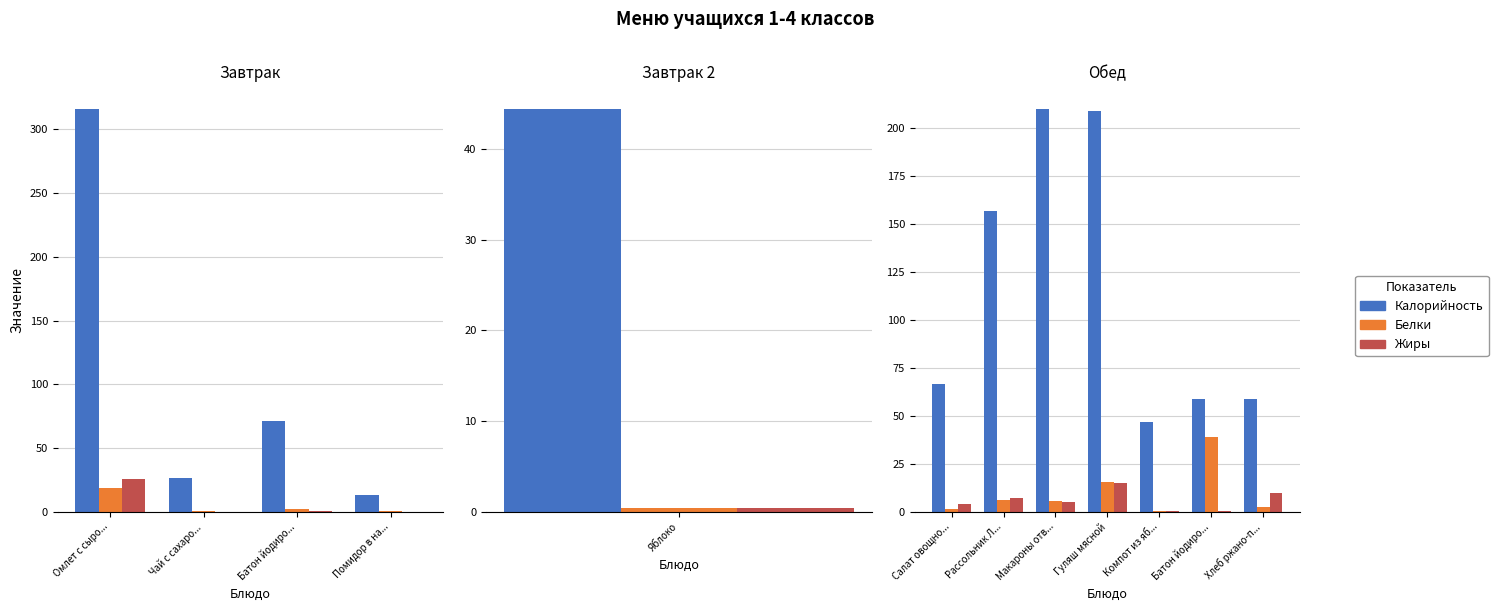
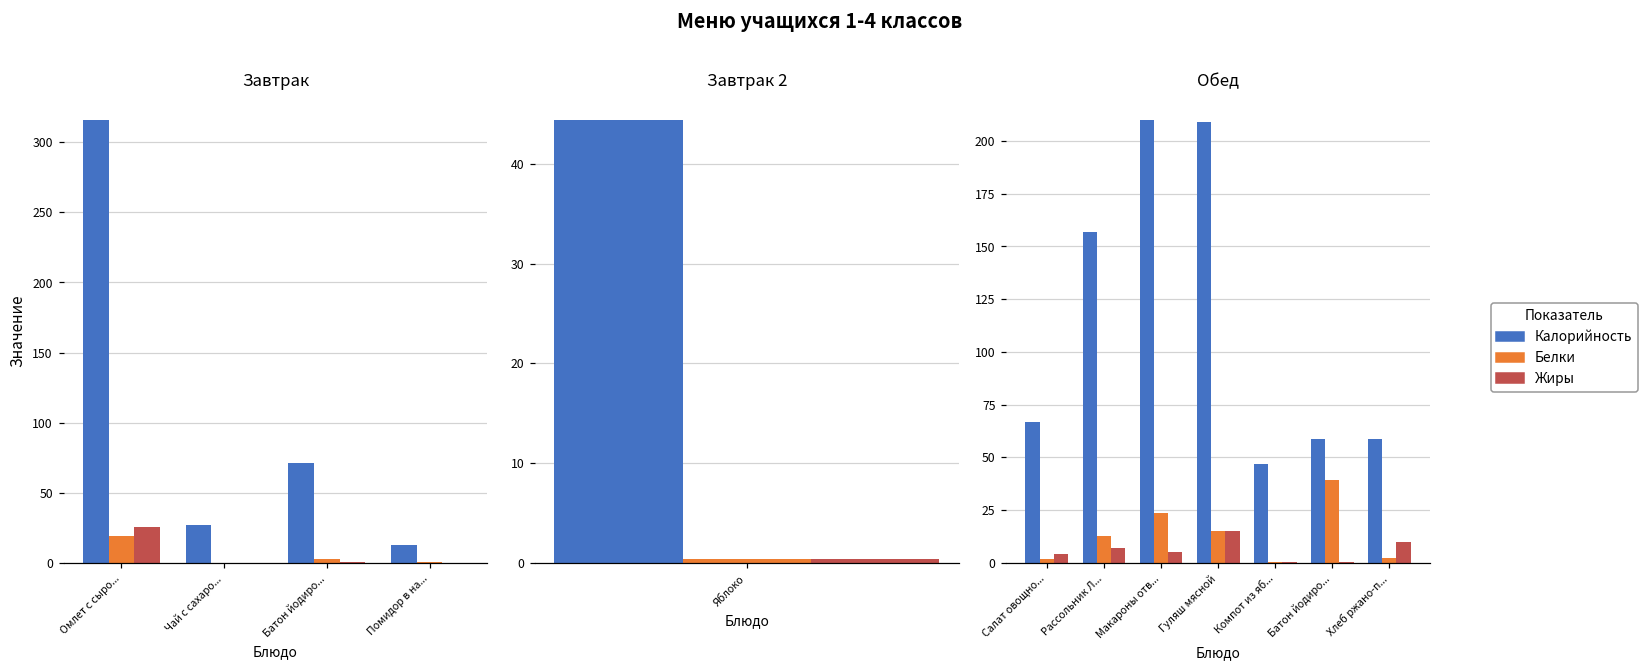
  {
    "Завтрак": {
      "Калорийность": {
        "Омлет с сыро...": 316,
        "Чай с сахаро...": 27,
        "Батон йодиро...": 71,
        "Помидор в на...": 13
      },
      "Белки": {
        "Омлет с сыро...": 19,
        "Батон йодиро...": 2
      },
      "Жиры": {
        "Омлет с сыро...": 25,
        "Чай с сахаро...": 0
      }
    },
    "Завтрак 2": {
      "Яблоко": 0
    },
    "Обед": {
      "Калорийность": {
        "Салат овощно...": 67,
        "Рассольник Л...": 157,
        "Макароны отв...": 210,
        "Гуляш мясной": 209,
        "Компот из яб...": 47,
        "Батон йодиро...": 59,
        "Хлеб ржано-п...": 59
      },
      "Белки": {
        "Салат овощно...": 2,
-       "Рассольник Л...": 6,
-       "Макароны отв...": 6,
+       "Рассольник Л...": 13,
+       "Макароны отв...": 23,
        "Гуляш мясной": 15,
        "Батон йодиро...": 39,
        "Хлеб ржано-п...": 2
      },
      "Жиры": {
        "Салат овощно...": 4,
        "Рассольник Л...": 7,
        "Макароны отв...": 5,
        "Гуляш мясной": 15,
        "Хлеб ржано-п...": 10
      }
    }
  }
